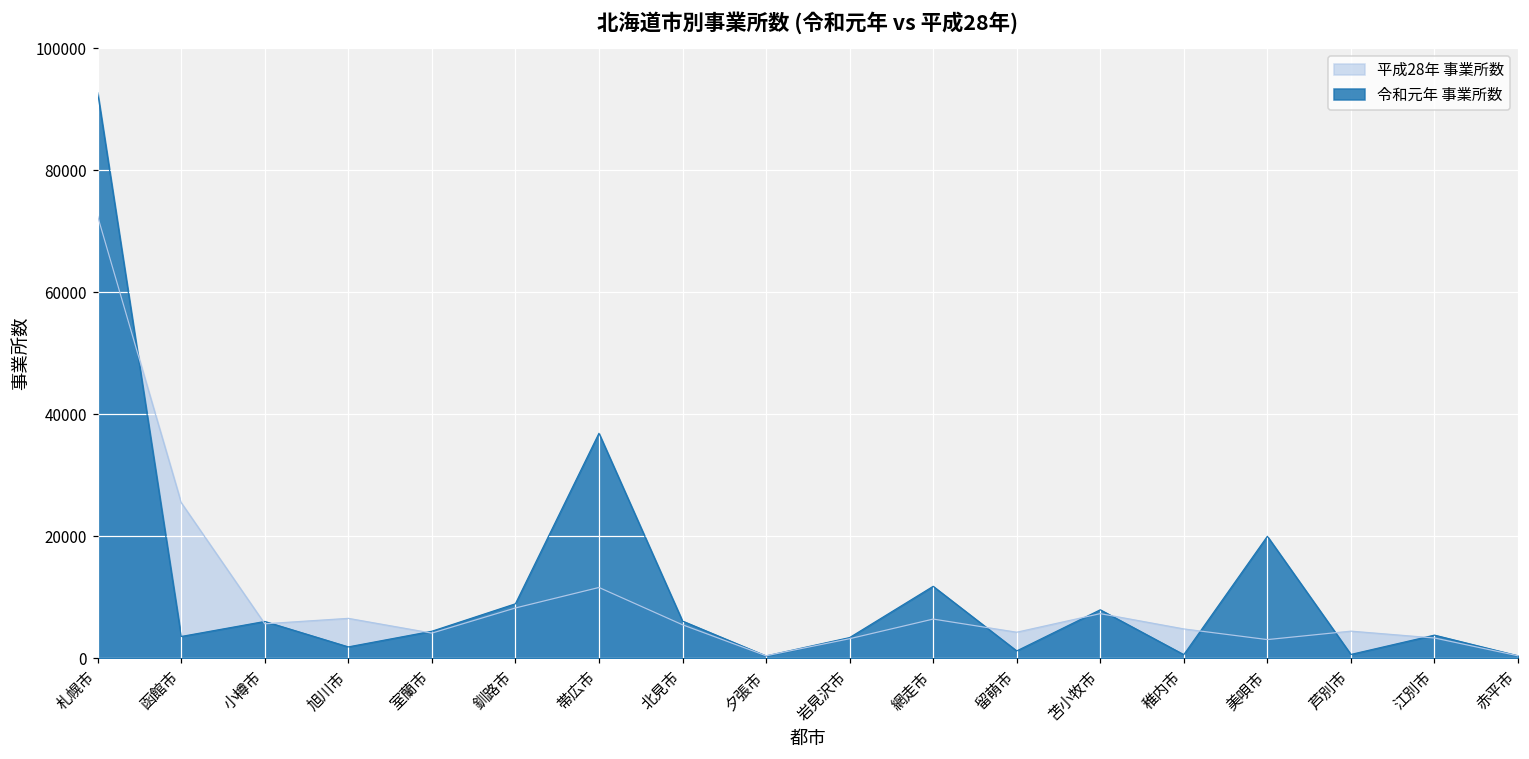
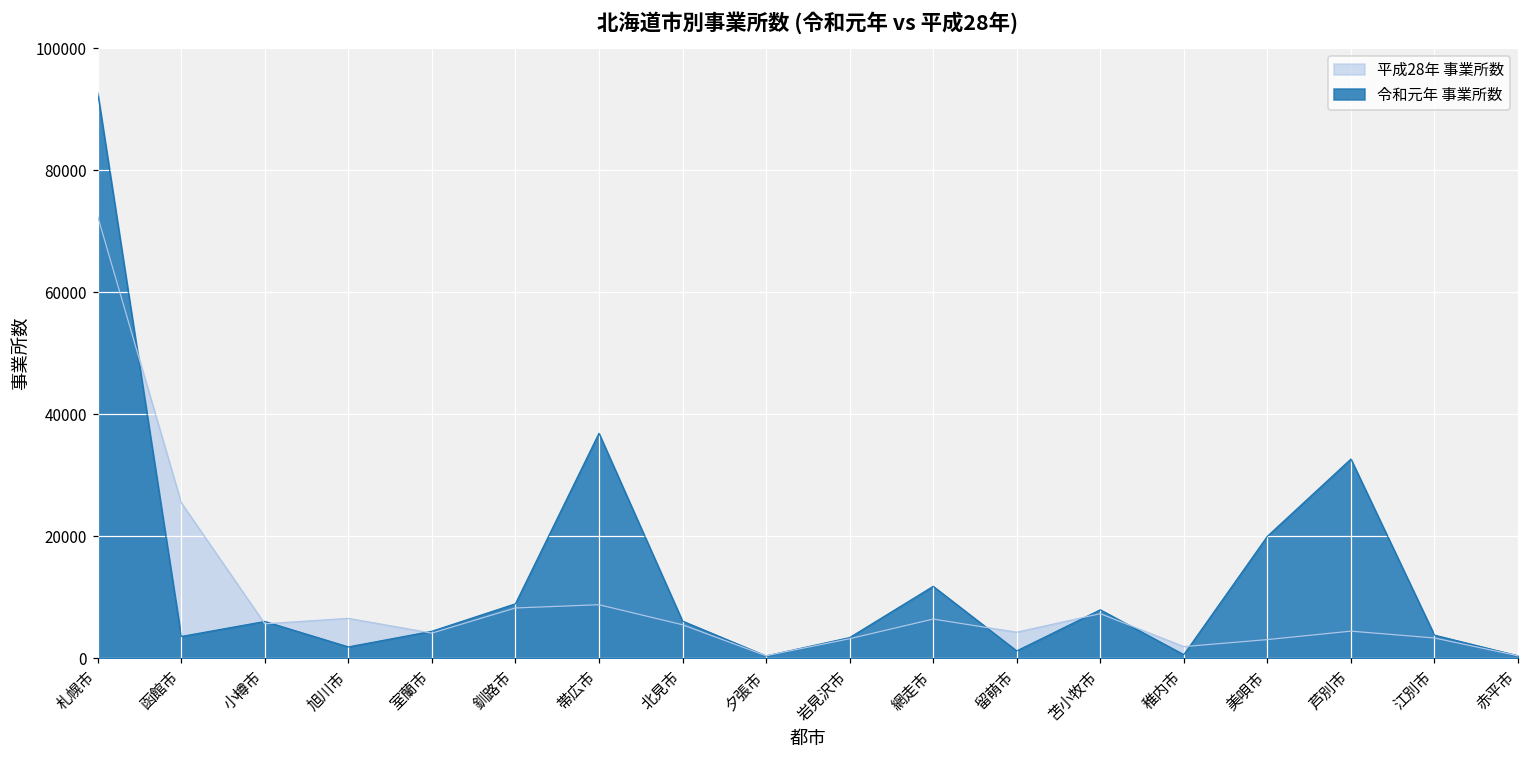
  {
    "平成28年 事業所数": {
      "札幌市": 72000,
      "函館市": 26000,
      "旭川市": 7000,
      "釧路市": 8000,
-     "帯広市": 12000,
+     "帯広市": 9000,
      "北見市": 6000,
      "網走市": 6000,
      "留萌市": 4000,
      "苫小牧市": 7000,
-     "稚内市": 5000,
+     "稚内市": 2000,
      "美唄市": 3000,
      "芦別市": 4000,
      "江別市": 3000
    },
    "令和元年 事業所数": {
      "札幌市": 93000,
      "函館市": 4000,
      "旭川市": 2000,
      "釧路市": 9000,
      "帯広市": 37000,
      "北見市": 6000,
      "網走市": 12000,
      "留萌市": 1000,
      "苫小牧市": 8000,
      "稚内市": 1000,
      "美唄市": 20000,
-     "芦別市": 1000,
+     "芦別市": 33000,
      "江別市": 4000
    }
  }
